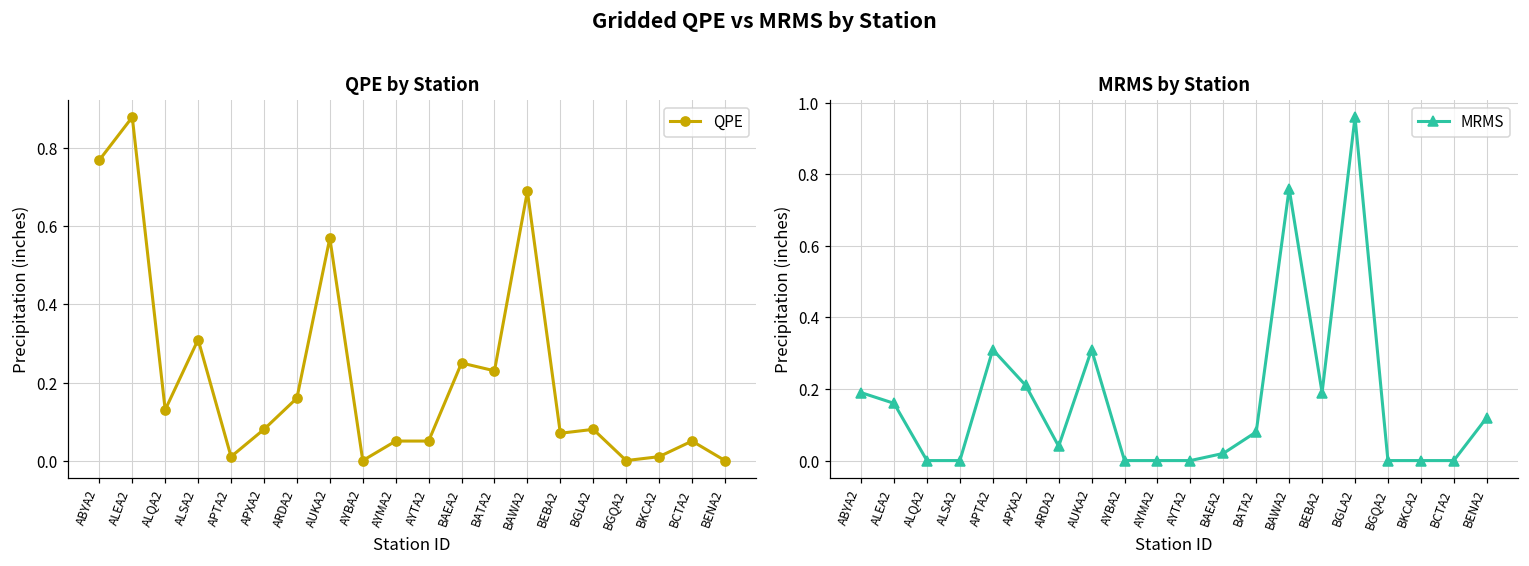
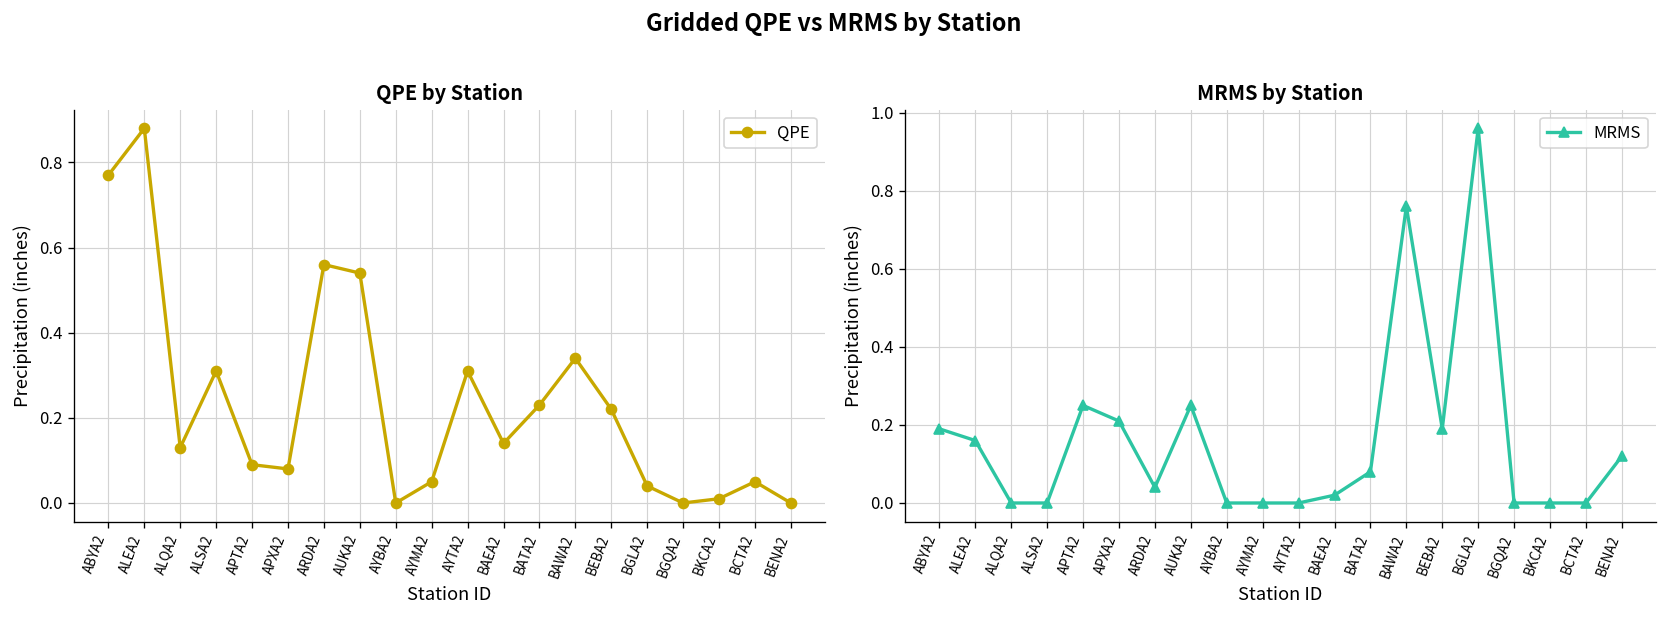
  {
    "QPE by Station": {
      "ABYA2": 0.77,
      "ALEA2": 0.88,
      "ALQA2": 0.13,
      "ALSA2": 0.31,
-     "APTA2": 0.01,
+     "APTA2": 0.09,
      "APXA2": 0.08,
-     "ARDA2": 0.16,
-     "AUKA2": 0.57,
+     "ARDA2": 0.56,
+     "AUKA2": 0.54,
      "AYBA2": 0.00,
      "AYMA2": 0.05,
-     "AYTA2": 0.05,
-     "BAEA2": 0.25,
+     "AYTA2": 0.31,
+     "BAEA2": 0.14,
      "BATA2": 0.23,
-     "BAWA2": 0.69,
-     "BEBA2": 0.07,
-     "BGLA2": 0.08,
+     "BAWA2": 0.34,
+     "BEBA2": 0.22,
+     "BGLA2": 0.04,
      "BGQA2": 0.00,
      "BKCA2": 0.01,
      "BCTA2": 0.05,
      "BENA2": 0.00
    },
    "MRMS by Station": {
      "ABYA2": 0.19,
      "ALEA2": 0.16,
      "ALQA2": 0.00,
      "ALSA2": 0.00,
-     "APTA2": 0.31,
+     "APTA2": 0.25,
      "APXA2": 0.21,
      "ARDA2": 0.04,
-     "AUKA2": 0.31,
+     "AUKA2": 0.25,
      "AYBA2": 0.00,
      "AYMA2": 0.00,
      "AYTA2": 0.00,
      "BAEA2": 0.02,
      "BATA2": 0.08,
      "BAWA2": 0.76,
      "BEBA2": 0.19,
      "BGLA2": 0.96,
      "BGQA2": 0.00,
      "BKCA2": 0.00,
      "BCTA2": 0.00,
      "BENA2": 0.12
    }
  }
